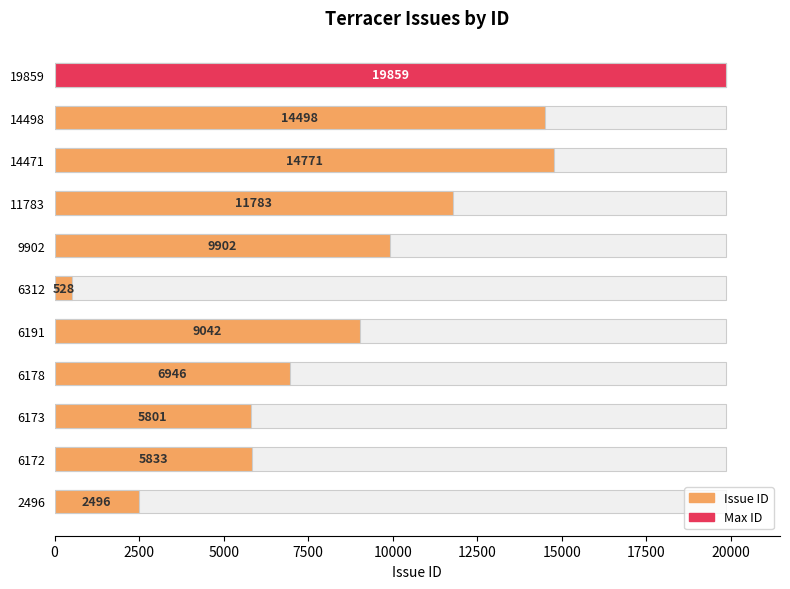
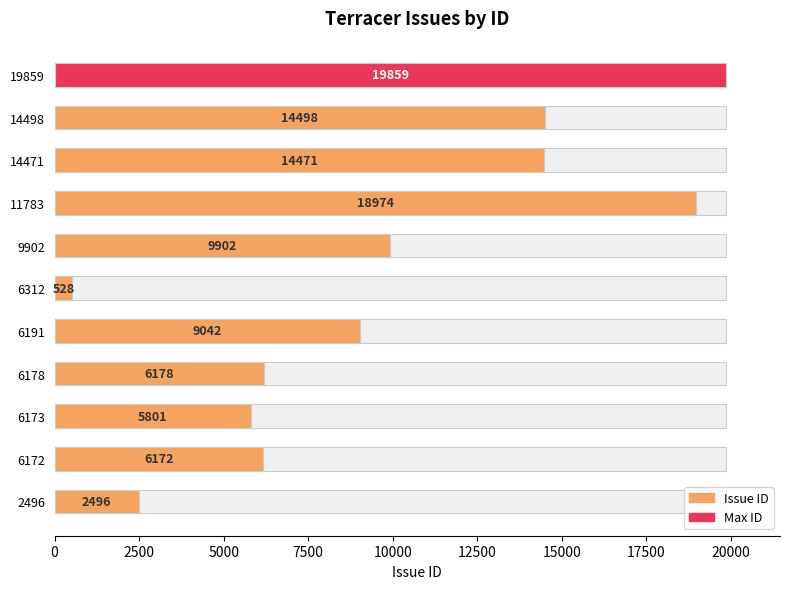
  {
    "Max ID": {
      "19859": 19859
    },
    "Issue ID": {
      "19859": 19859,
-     "14471": 14771,
-     "11783": 11783,
-     "6178": 6946,
-     "6172": 5833
+     "14471": 14471,
+     "11783": 18974,
+     "6178": 6178,
+     "6172": 6172
    }
  }
